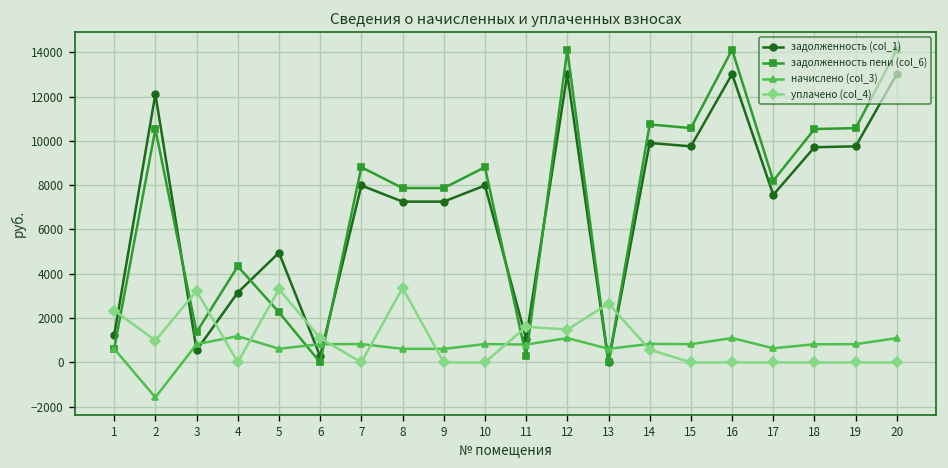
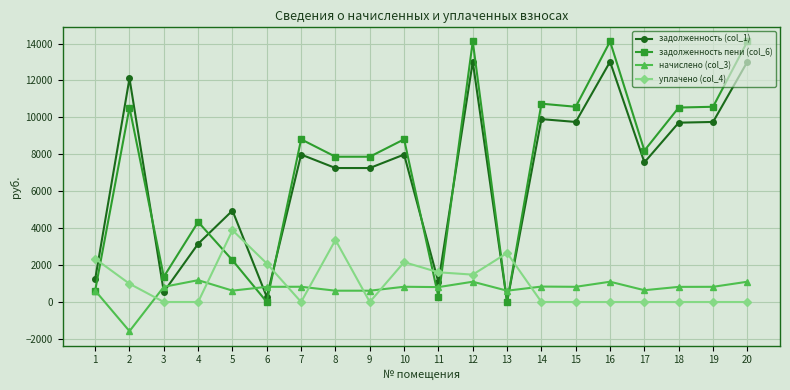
  {
    "уплачено (col_4)": {
      "1": 2300,
      "2": 1000,
-     "3": 3200,
+     "3": 0,
      "4": 0,
-     "5": 3300,
-     "6": 1100,
+     "5": 3900,
+     "6": 2100,
      "7": 0,
      "8": 3400,
      "9": 0,
-     "10": 0,
+     "10": 2200,
      "11": 1600,
      "12": 1500,
      "13": 2700,
-     "14": 600,
+     "14": 0,
      "15": 0,
      "16": 0,
      "17": 0,
      "18": 0,
      "19": 0,
      "20": 0
    }
  }
